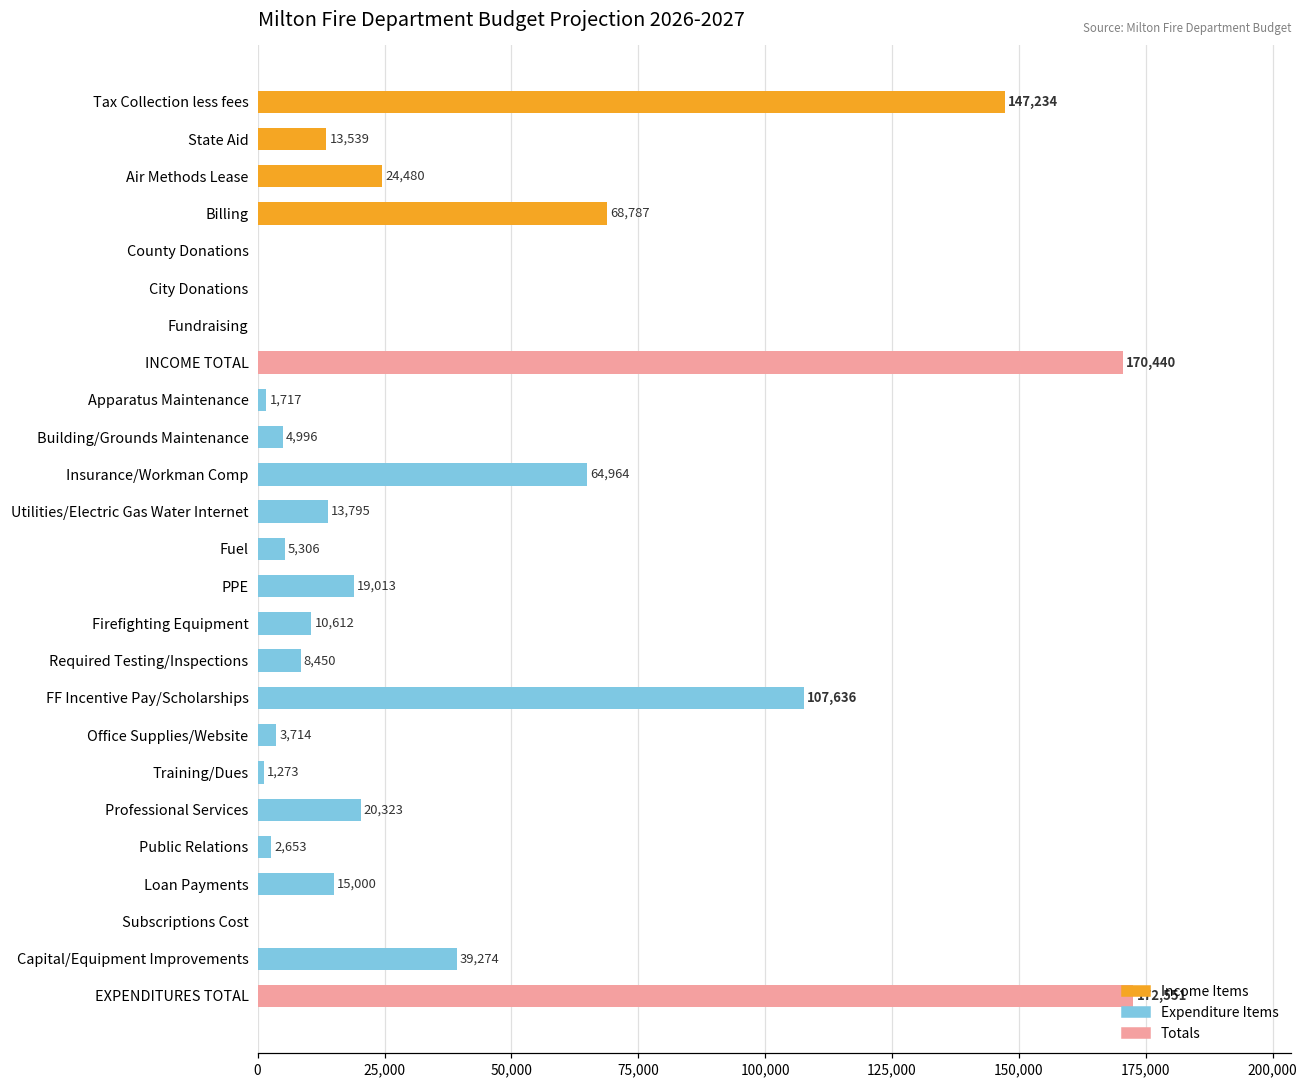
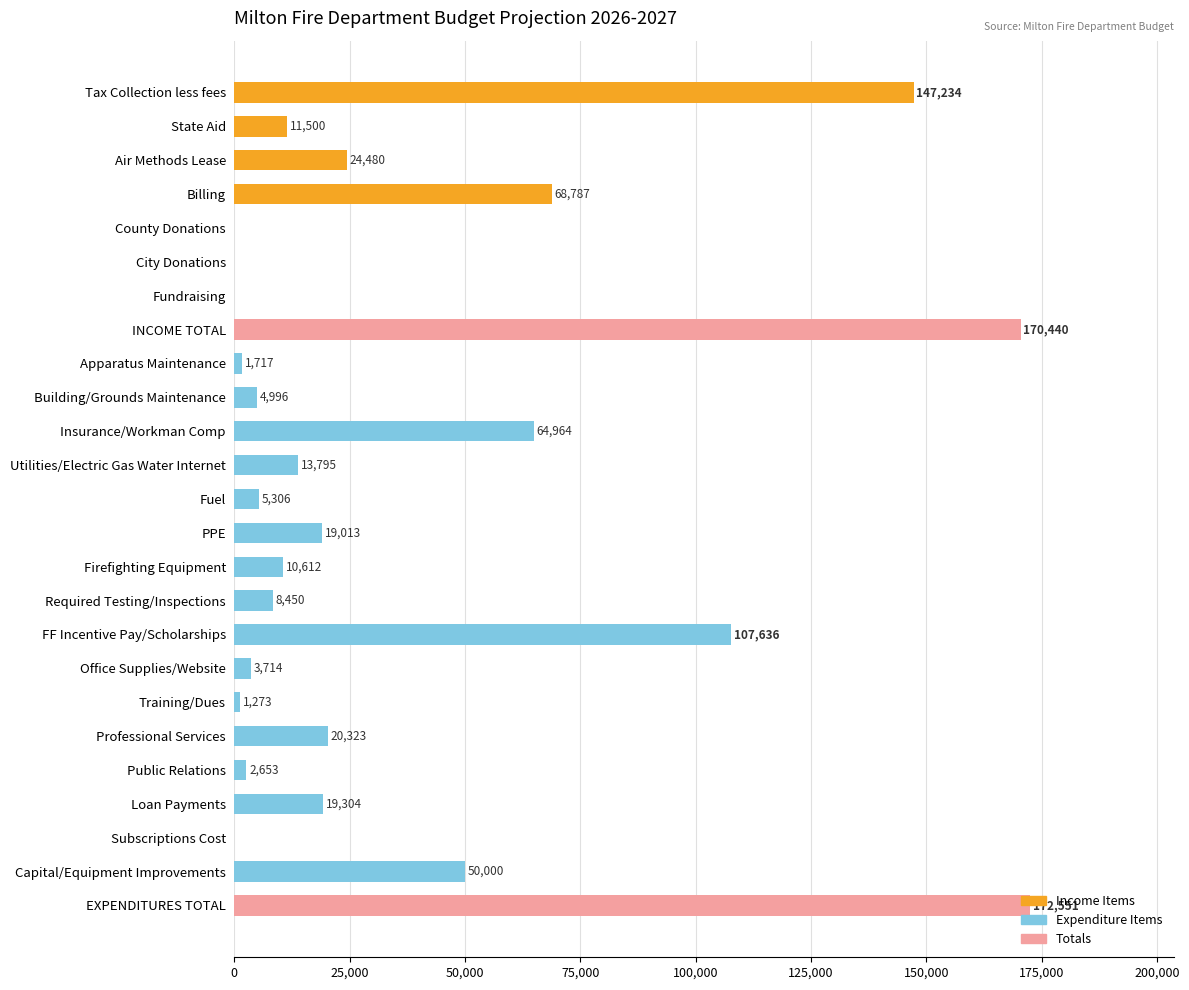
  {
    "Tax Collection less fees": "147,234",
-   "State Aid": "13,539",
+   "State Aid": "11,500",
    "Air Methods Lease": "24,480",
    "Billing": "68,787",
    "INCOME TOTAL": "170,440",
    "Apparatus Maintenance": "1,717",
    "Building/Grounds Maintenance": "4,996",
    "Insurance/Workman Comp": "64,964",
    "Utilities/Electric Gas Water Internet": "13,795",
    "Fuel": "5,306",
    "PPE": "19,013",
    "Firefighting Equipment": "10,612",
    "Required Testing/Inspections": "8,450",
    "FF Incentive Pay/Scholarships": "107,636",
    "Office Supplies/Website": "3,714",
    "Training/Dues": "1,273",
    "Professional Services": "20,323",
    "Public Relations": "2,653",
-   "Loan Payments": "15,000",
-   "Capital/Equipment Improvements": "39,274",
+   "Loan Payments": "19,304",
+   "Capital/Equipment Improvements": "50,000",
    "EXPENDITURES TOTAL": "172,551"
  }
